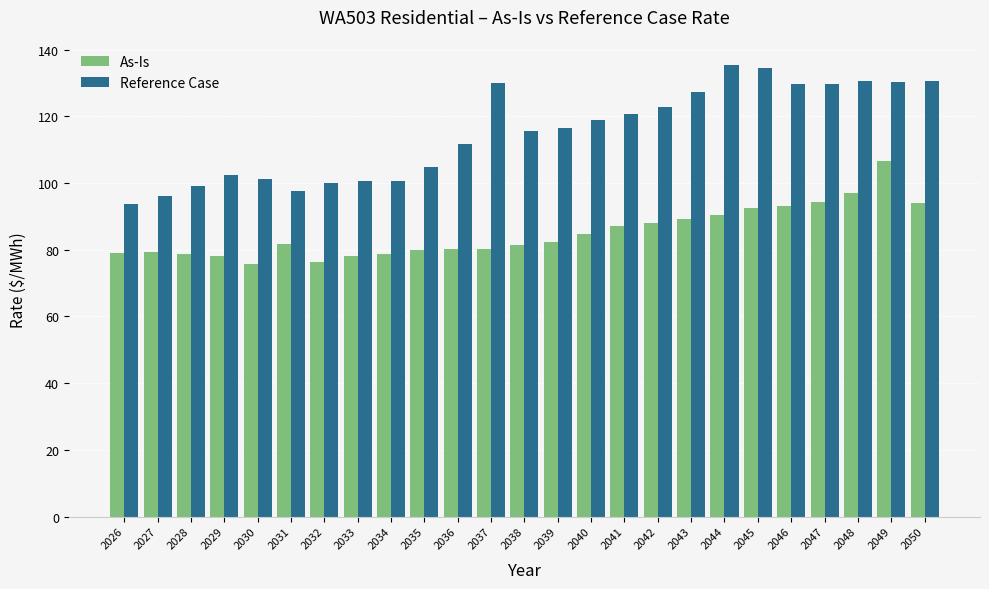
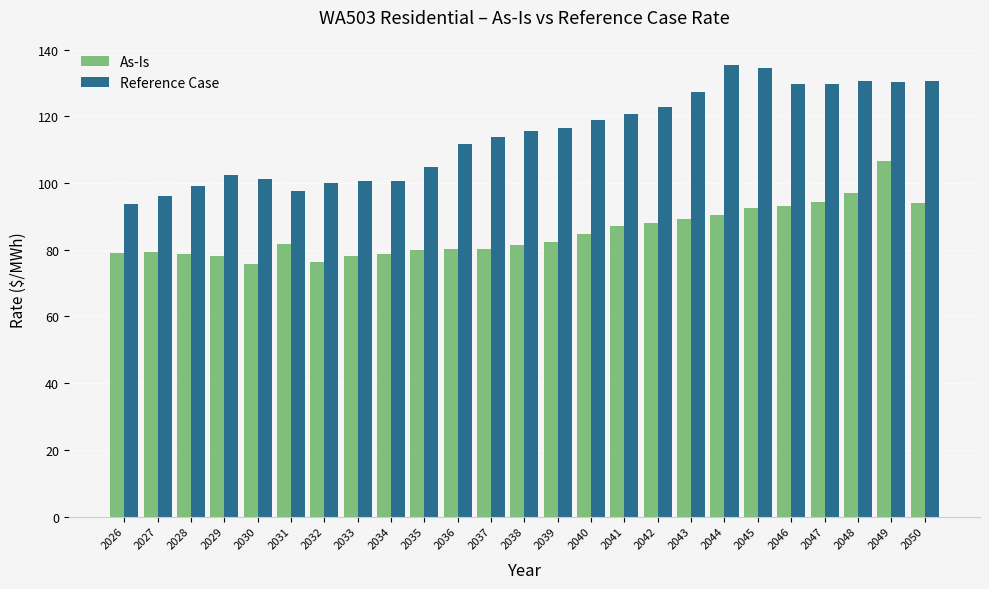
  {
    "As-Is": {
      "2026": 79,
      "2027": 79,
      "2028": 79,
      "2029": 78,
      "2030": 76,
      "2031": 82,
      "2032": 76,
      "2033": 78,
      "2034": 79,
      "2035": 80,
      "2036": 80,
      "2037": 80,
      "2038": 81,
      "2039": 82,
      "2040": 85,
      "2041": 87,
      "2042": 88,
      "2043": 89,
      "2044": 91,
      "2045": 93,
      "2046": 93,
      "2047": 94,
      "2048": 97,
      "2049": 107,
      "2050": 94
    },
    "Reference Case": {
      "2026": 94,
      "2027": 96,
      "2028": 99,
      "2029": 103,
      "2030": 101,
      "2031": 98,
      "2032": 100,
      "2033": 101,
      "2034": 101,
      "2035": 105,
      "2036": 112,
-     "2037": 130,
+     "2037": 114,
      "2038": 116,
      "2039": 117,
      "2040": 119,
      "2041": 121,
      "2042": 123,
      "2043": 127,
      "2044": 135,
      "2045": 134,
      "2046": 130,
      "2047": 130,
      "2048": 131,
      "2049": 130,
      "2050": 131
    }
  }
